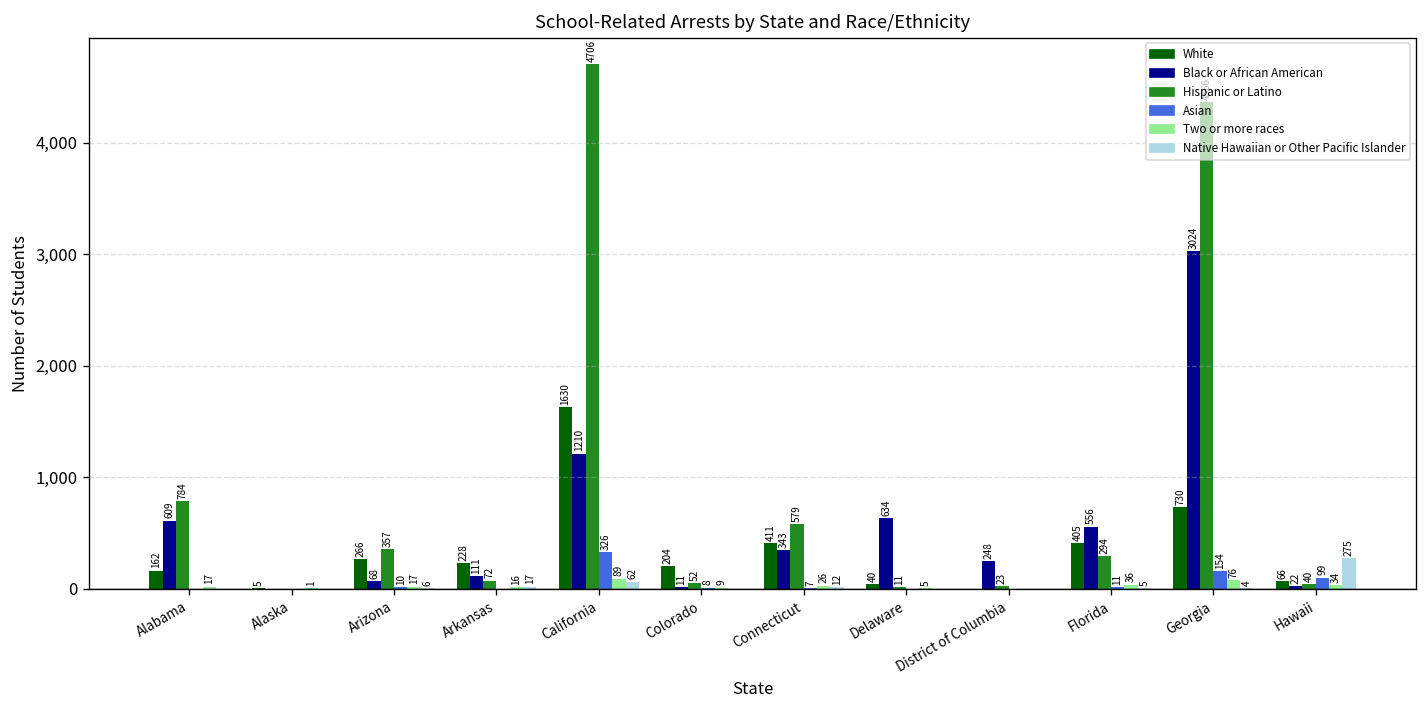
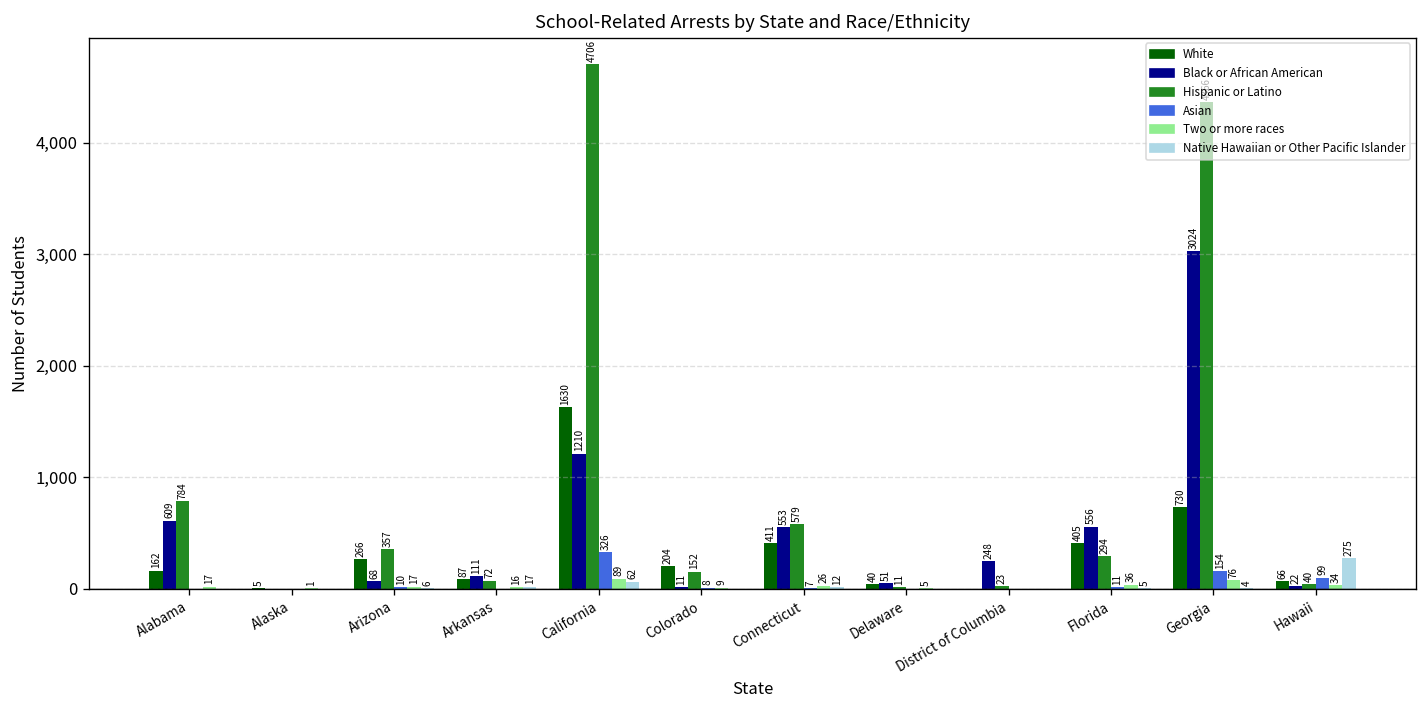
  {
    "White": {
      "Alabama": 162,
      "Alaska": 5,
      "Arizona": 266,
-     "Arkansas": 228,
+     "Arkansas": 87,
      "California": 1630,
      "Colorado": 204,
      "Connecticut": 411,
      "Delaware": 40,
      "Florida": 405,
      "Georgia": 730,
      "Hawaii": 66
    },
    "Black or African American": {
      "Alabama": 609,
      "Arizona": 68,
      "Arkansas": 111,
      "California": 1210,
      "Colorado": 11,
-     "Connecticut": 343,
-     "Delaware": 634,
+     "Connecticut": 553,
+     "Delaware": 51,
      "District of Columbia": 248,
      "Florida": 556,
      "Georgia": 3024,
      "Hawaii": 22
    },
    "Hispanic or Latino": {
      "Alabama": 784,
      "Arizona": 357,
      "Arkansas": 72,
      "California": 4706,
-     "Colorado": 52,
+     "Colorado": 152,
      "Connecticut": 579,
      "Delaware": 11,
      "District of Columbia": 23,
      "Florida": 294,
      "Hawaii": 40
    },
    "Asian": {
      "Arizona": 10,
      "California": 326,
      "Colorado": 8,
      "Connecticut": 7,
      "Florida": 11,
      "Georgia": 154,
      "Hawaii": 99
    },
    "Two or more races": {
      "Alabama": 17,
      "Alaska": 1,
      "Arizona": 17,
      "Arkansas": 16,
      "California": 89,
      "Colorado": 9,
      "Connecticut": 26,
      "Delaware": 5,
      "Florida": 36,
      "Georgia": 76,
      "Hawaii": 34
    },
    "Native Hawaiian or Other Pacific Islander": {
      "Arizona": 6,
      "Arkansas": 17,
      "California": 62,
      "Connecticut": 12,
      "Florida": 5,
      "Georgia": 4,
      "Hawaii": 275
    }
  }
